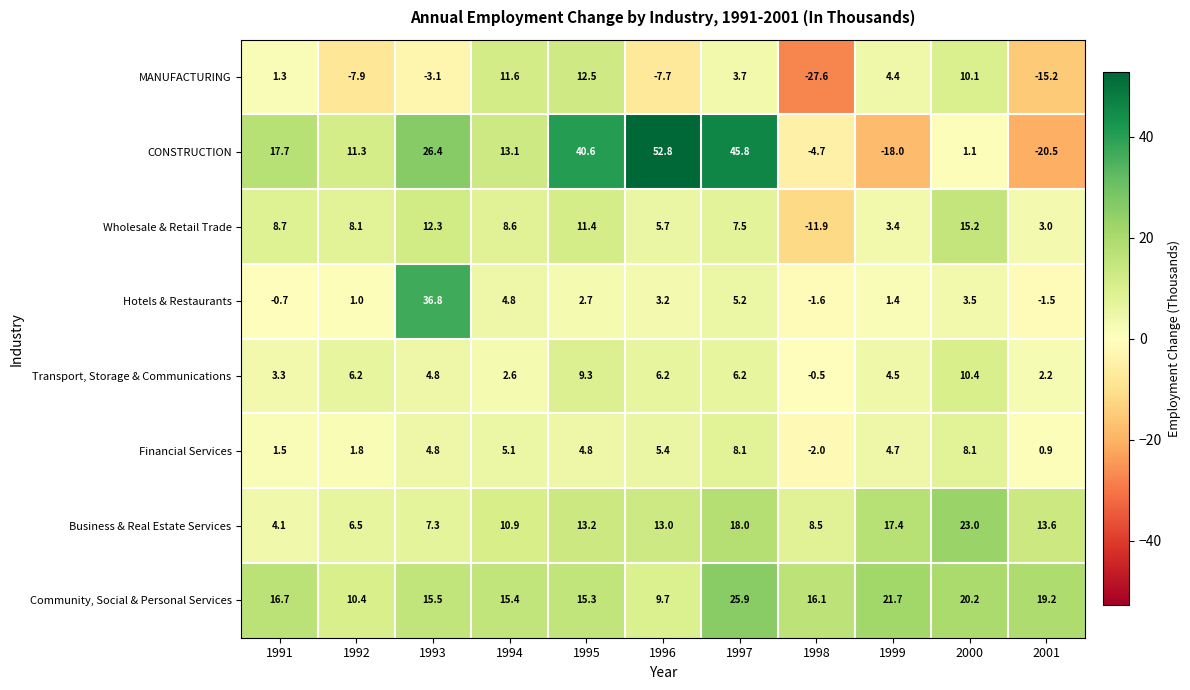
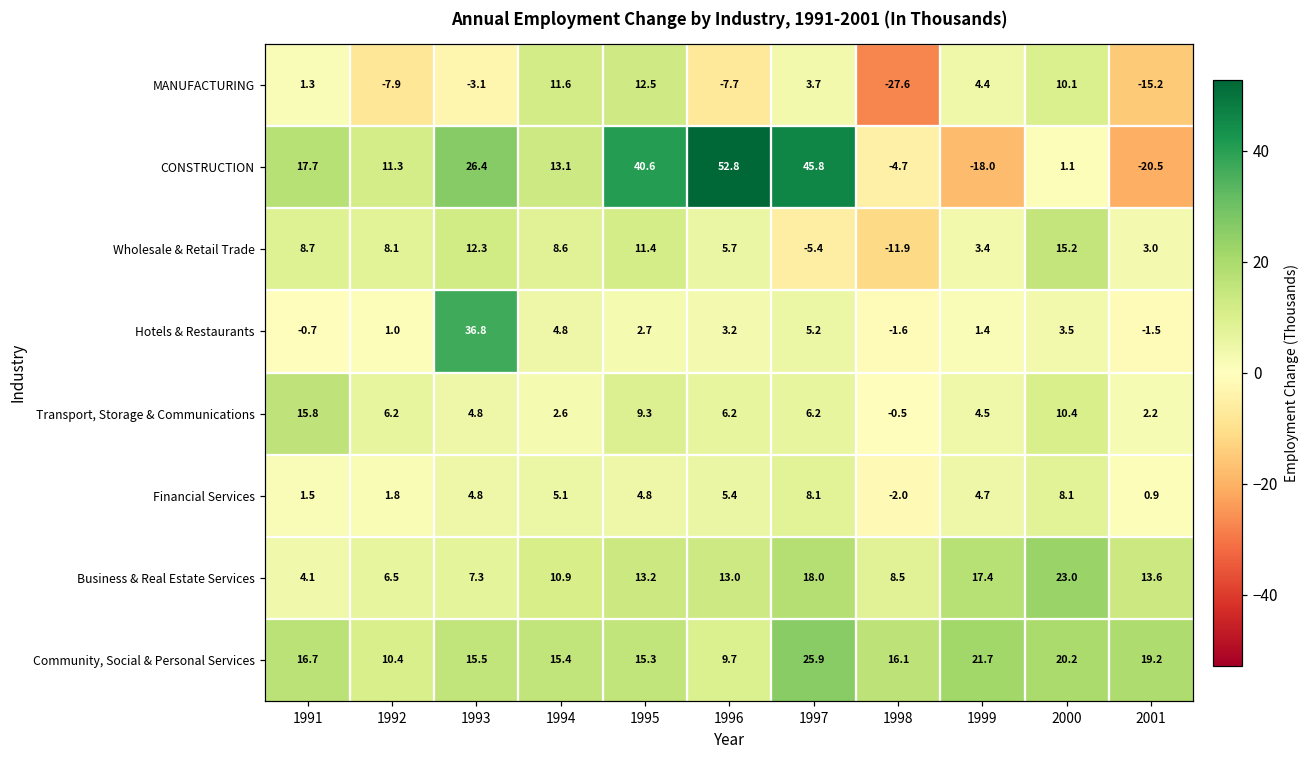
  {
    "MANUFACTURING": {
      "1991": 1.3,
      "1992": -7.9,
      "1993": -3.1,
      "1994": 11.6,
      "1995": 12.5,
      "1996": -7.7,
      "1997": 3.7,
      "1998": -27.6,
      "1999": 4.4,
      "2000": 10.1,
      "2001": -15.2
    },
    "CONSTRUCTION": {
      "1991": 17.7,
      "1992": 11.3,
      "1993": 26.4,
      "1994": 13.1,
      "1995": 40.6,
      "1996": 52.8,
      "1997": 45.8,
      "1998": -4.7,
      "1999": -18.0,
      "2000": 1.1,
      "2001": -20.5
    },
    "Wholesale & Retail Trade": {
      "1991": 8.7,
      "1992": 8.1,
      "1993": 12.3,
      "1994": 8.6,
      "1995": 11.4,
      "1996": 5.7,
-     "1997": 7.5,
+     "1997": -5.4,
      "1998": -11.9,
      "1999": 3.4,
      "2000": 15.2,
      "2001": 3.0
    },
    "Hotels & Restaurants": {
      "1991": -0.7,
      "1992": 1.0,
      "1993": 36.8,
      "1994": 4.8,
      "1995": 2.7,
      "1996": 3.2,
      "1997": 5.2,
      "1998": -1.6,
      "1999": 1.4,
      "2000": 3.5,
      "2001": -1.5
    },
    "Transport, Storage & Communications": {
-     "1991": 3.3,
+     "1991": 15.8,
      "1992": 6.2,
      "1993": 4.8,
      "1994": 2.6,
      "1995": 9.3,
      "1996": 6.2,
      "1997": 6.2,
      "1998": -0.5,
      "1999": 4.5,
      "2000": 10.4,
      "2001": 2.2
    },
    "Financial Services": {
      "1991": 1.5,
      "1992": 1.8,
      "1993": 4.8,
      "1994": 5.1,
      "1995": 4.8,
      "1996": 5.4,
      "1997": 8.1,
      "1998": -2.0,
      "1999": 4.7,
      "2000": 8.1,
      "2001": 0.9
    },
    "Business & Real Estate Services": {
      "1991": 4.1,
      "1992": 6.5,
      "1993": 7.3,
      "1994": 10.9,
      "1995": 13.2,
      "1996": 13.0,
      "1997": 18.0,
      "1998": 8.5,
      "1999": 17.4,
      "2000": 23.0,
      "2001": 13.6
    },
    "Community, Social & Personal Services": {
      "1991": 16.7,
      "1992": 10.4,
      "1993": 15.5,
      "1994": 15.4,
      "1995": 15.3,
      "1996": 9.7,
      "1997": 25.9,
      "1998": 16.1,
      "1999": 21.7,
      "2000": 20.2,
      "2001": 19.2
    }
  }
